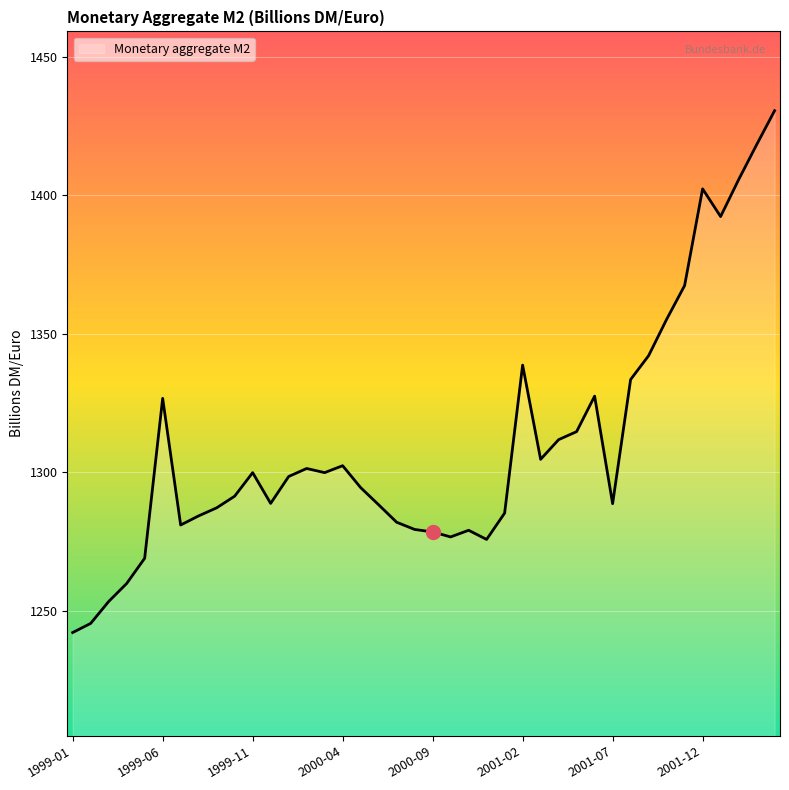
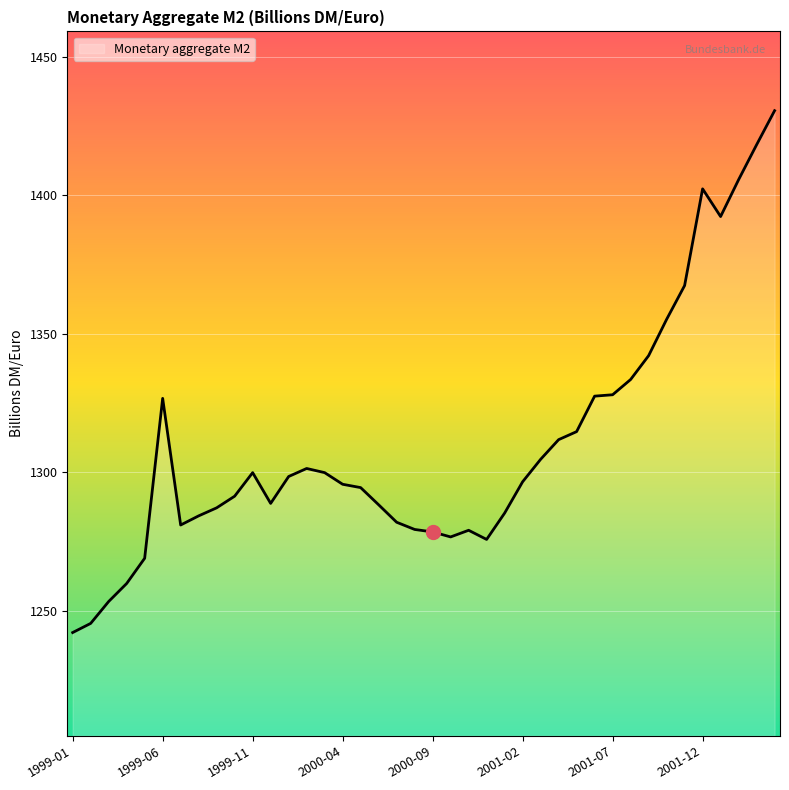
  {
    "Monetary aggregate M2": {
      "1999-01": 1242,
      "1999-06": 1327,
      "1999-11": 1300,
-     "2000-04": 1302,
-     "2001-02": 1339,
-     "2001-07": 1289,
+     "2000-04": 1296,
+     "2001-02": 1297,
+     "2001-07": 1328,
      "2001-12": 1402
    }
  }
